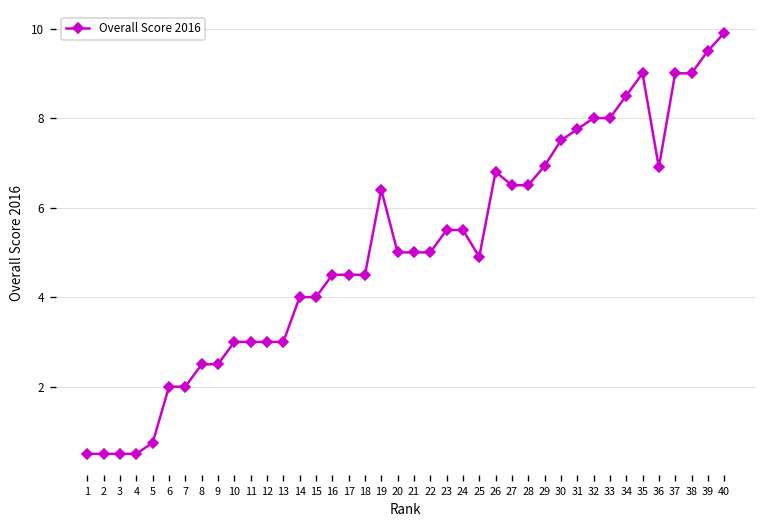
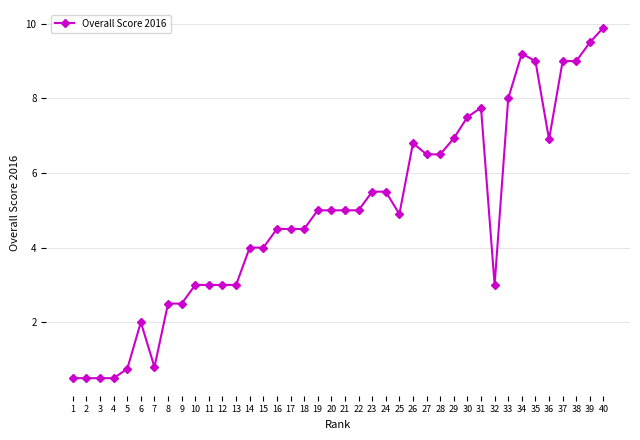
  {
    "1": 0.5,
    "2": 0.5,
    "3": 0.5,
    "4": 0.5,
    "5": 0.8,
    "6": 2.0,
-   "7": 2.0,
+   "7": 0.8,
    "8": 2.5,
    "9": 2.5,
    "10": 3.0,
    "11": 3.0,
    "12": 3.0,
    "13": 3.0,
    "14": 4.0,
    "15": 4.0,
    "16": 4.5,
    "17": 4.5,
    "18": 4.5,
-   "19": 6.4,
+   "19": 5.0,
    "20": 5.0,
    "21": 5.0,
    "22": 5.0,
    "23": 5.5,
    "24": 5.5,
    "25": 4.9,
    "26": 6.8,
    "27": 6.5,
    "28": 6.5,
    "29": 6.9,
    "30": 7.5,
    "31": 7.8,
-   "32": 8,
+   "32": 3,
    "33": 8.0,
-   "34": 8.5,
+   "34": 9.2,
    "35": 9.0,
    "36": 6.9,
    "37": 9.0,
    "38": 9.0,
    "39": 9.5,
    "40": 9.9
  }
